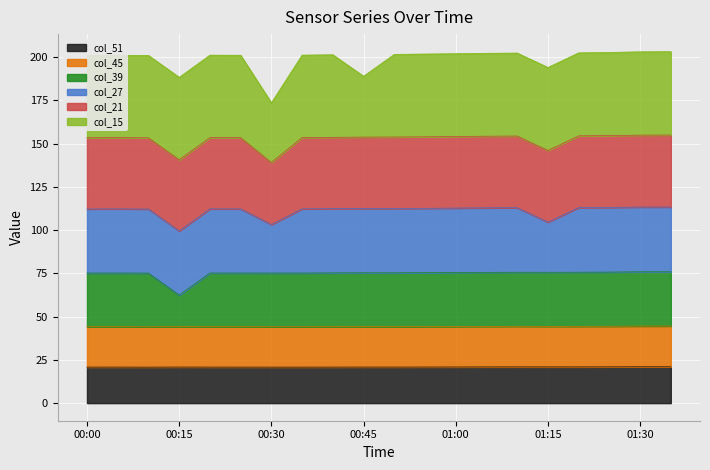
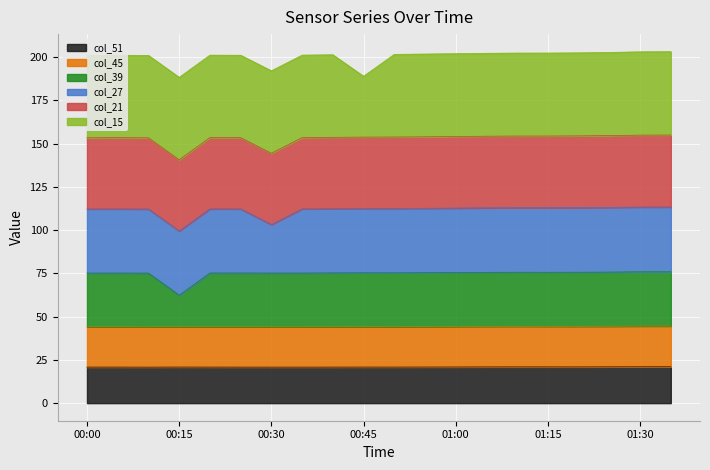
  {
    "col_51": {
      "00:00": 21,
      "00:15": 21,
      "00:30": 21,
      "00:45": 21,
      "01:00": 21,
      "01:15": 21,
      "01:30": 21
    },
    "col_45": {
      "00:00": 23,
      "00:15": 23,
      "00:30": 23,
      "00:45": 23,
      "01:00": 23,
      "01:15": 23,
      "01:30": 24
    },
    "col_39": {
      "00:00": 31,
      "00:15": 18,
      "00:30": 31,
      "00:45": 31,
      "01:00": 31,
      "01:15": 31,
      "01:30": 31
    },
    "col_27": {
      "00:00": 37,
      "00:15": 37,
      "00:30": 28,
      "00:45": 37,
      "01:00": 37,
-     "01:15": 29,
+     "01:15": 37,
      "01:30": 37
    },
    "col_21": {
      "00:00": 41,
      "00:15": 41,
-     "00:30": 36,
+     "00:30": 41,
      "00:45": 41,
      "01:00": 41,
      "01:15": 41,
      "01:30": 42
    },
    "col_15": {
      "00:15": 48,
-     "00:30": 34,
+     "00:30": 48,
      "00:45": 35,
      "01:00": 48,
      "01:15": 48,
      "01:30": 48
    }
  }
